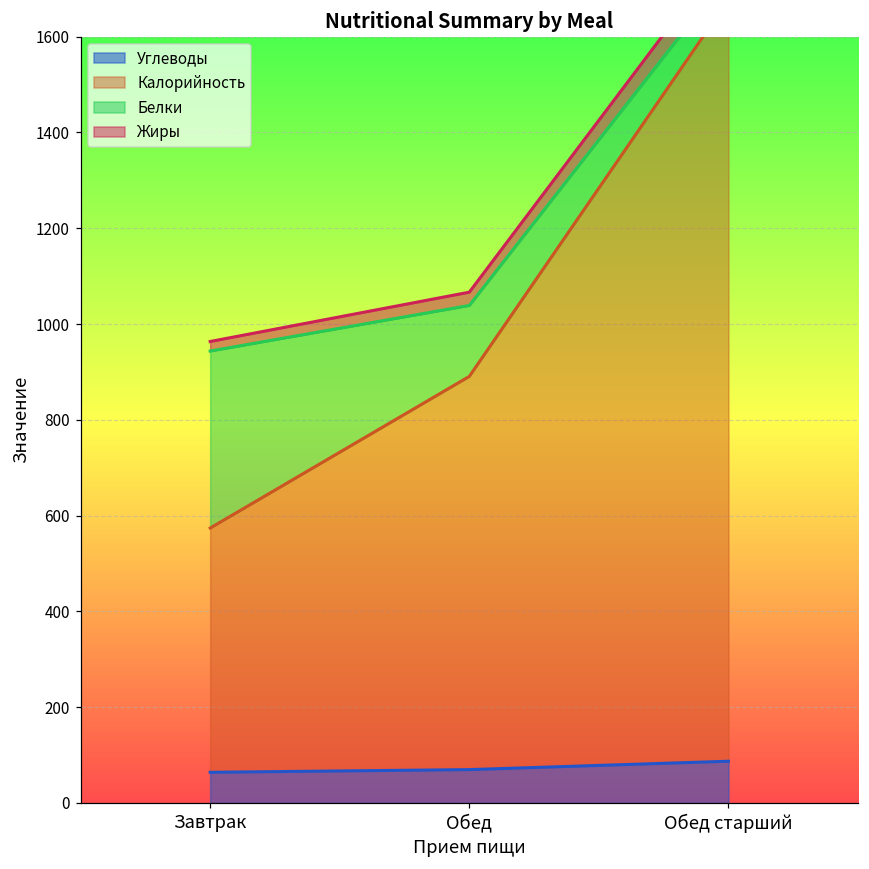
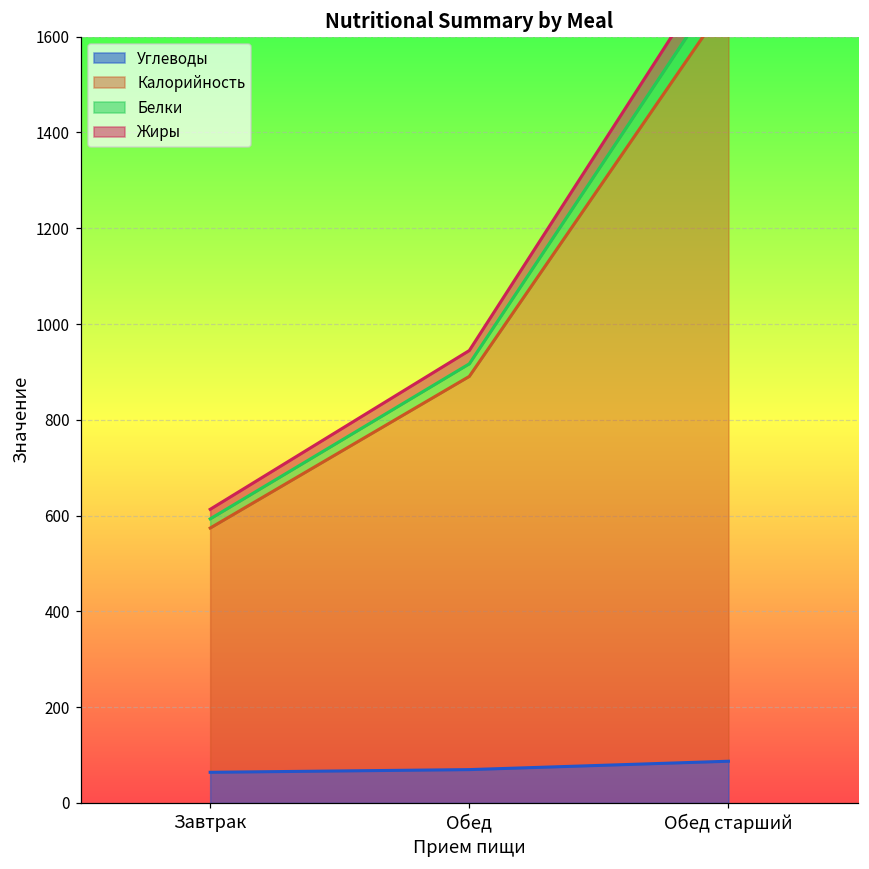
  {
    "Углеводы": {
      "Завтрак": 60,
      "Обед": 70,
      "Обед старший": 90
    },
    "Белки": {
-     "Завтрак": 370,
-     "Обед": 150
+     "Завтрак": 20,
+     "Обед": 30
    }
  }
